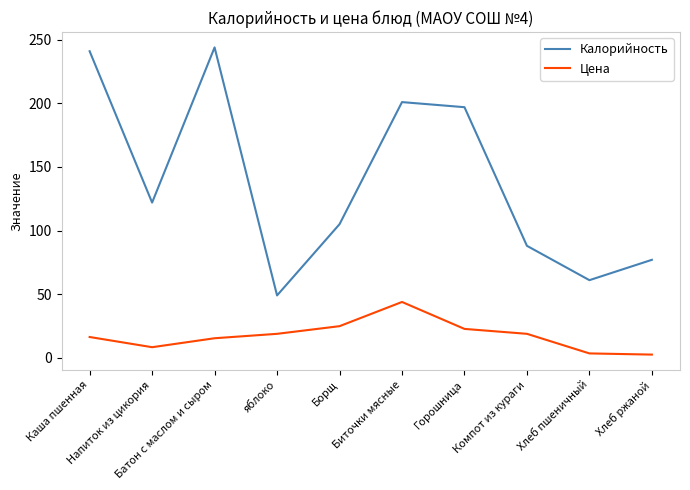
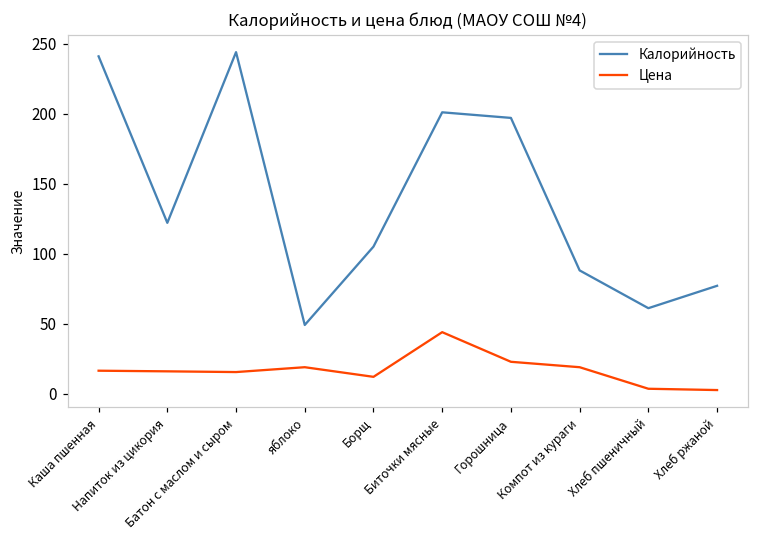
  {
    "Калорийность": {
      "Каша пшенная": 241,
      "Напиток из цикория": 122,
      "Батон с маслом и сыром": 244,
      "яблоко": 49,
      "Борщ": 105,
      "Биточки мясные": 201,
      "Горошница": 197,
      "Компот из кураги": 88,
      "Хлеб пшеничный": 61,
      "Хлеб ржаной": 77
    },
    "Цена": {
      "Каша пшенная": 16,
-     "Напиток из цикория": 8,
+     "Напиток из цикория": 16,
      "Батон с маслом и сыром": 15,
      "яблоко": 19,
-     "Борщ": 25,
+     "Борщ": 12,
      "Биточки мясные": 44,
      "Горошница": 23,
      "Компот из кураги": 19,
      "Хлеб пшеничный": 3,
      "Хлеб ржаной": 2
    }
  }
